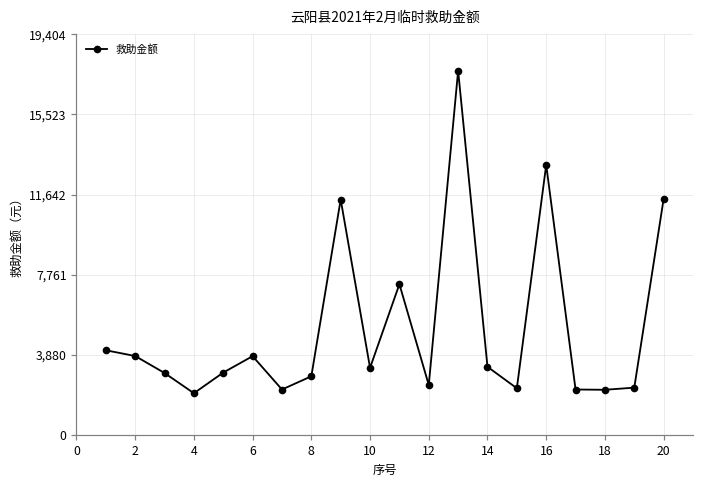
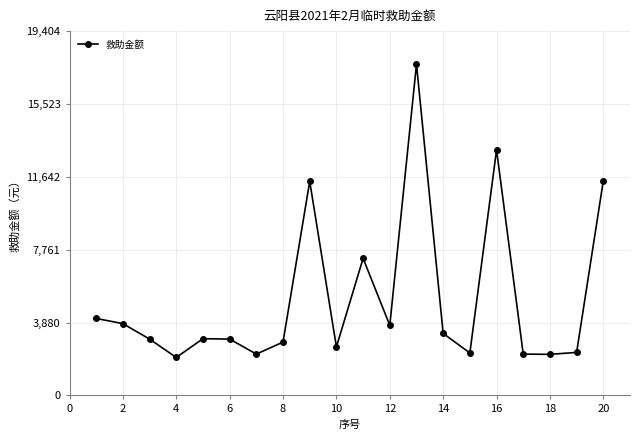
  {
    "2": "3,800",
    "4": "2,000",
-   "6": "3,800",
+   "6": "3,000",
    "8": "2,800",
-   "10": "3,300",
-   "12": "2,400",
+   "10": "2,600",
+   "12": "3,700",
    "14": "3,300",
    "16": "13,100",
    "18": "2,200",
    "20": "11,400"
  }
